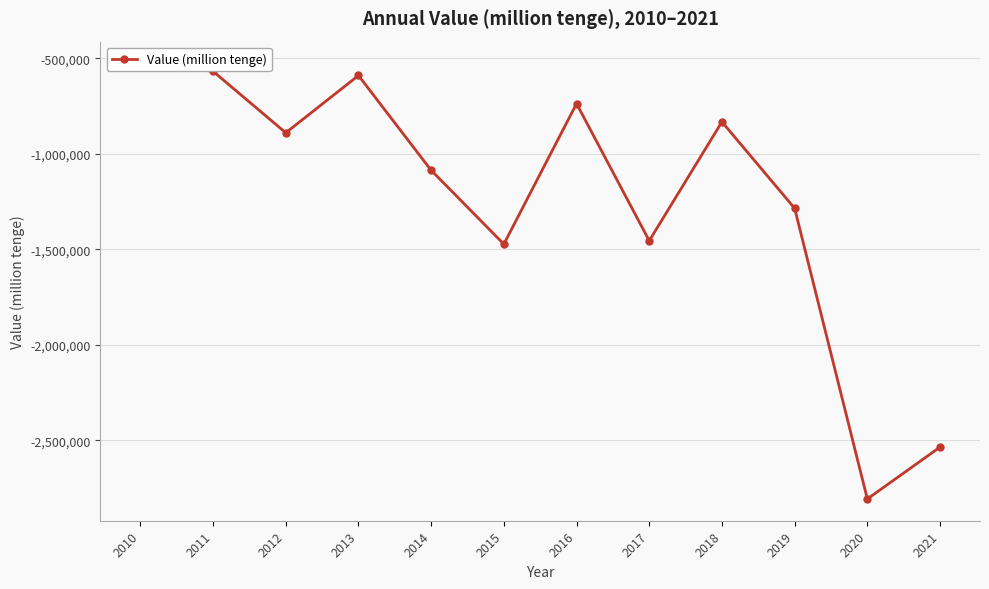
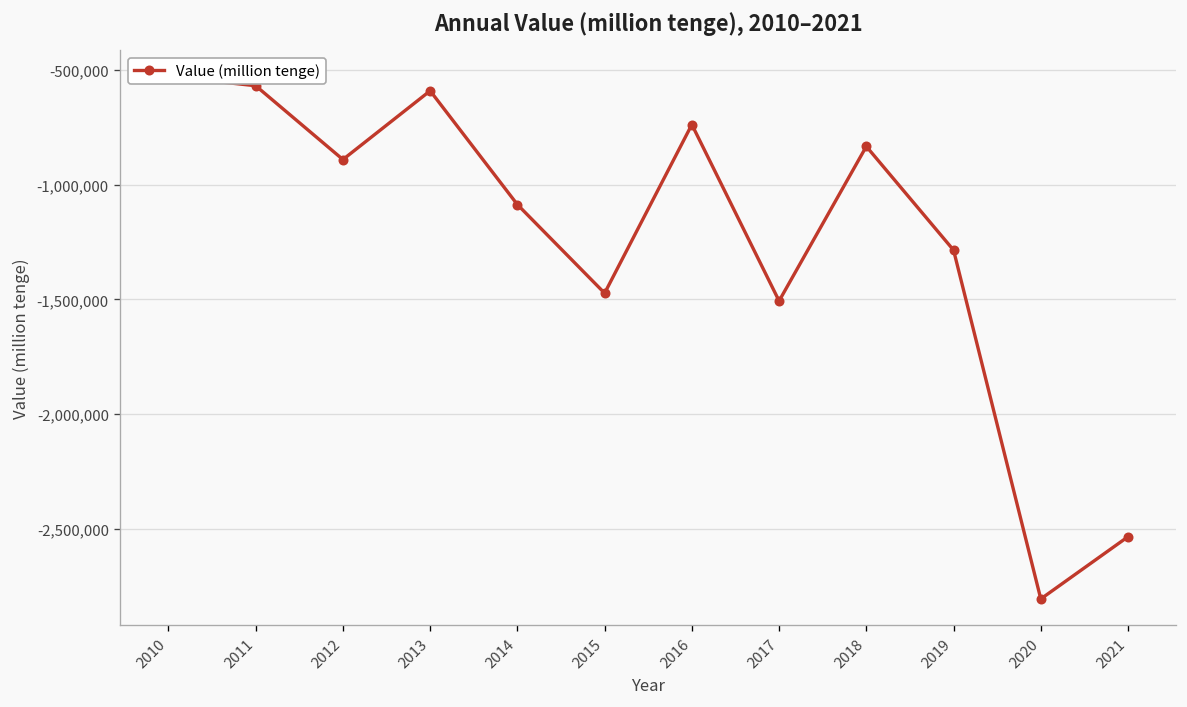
  {
    "2011": "-570,000",
    "2012": "-890,000",
    "2013": "-590,000",
    "2014": "-1,090,000",
    "2015": "-1,470,000",
    "2016": "-740,000",
-   "2017": "-1,460,000",
+   "2017": "-1,510,000",
    "2018": "-830,000",
    "2019": "-1,290,000",
    "2020": "-2,810,000",
    "2021": "-2,530,000"
  }
